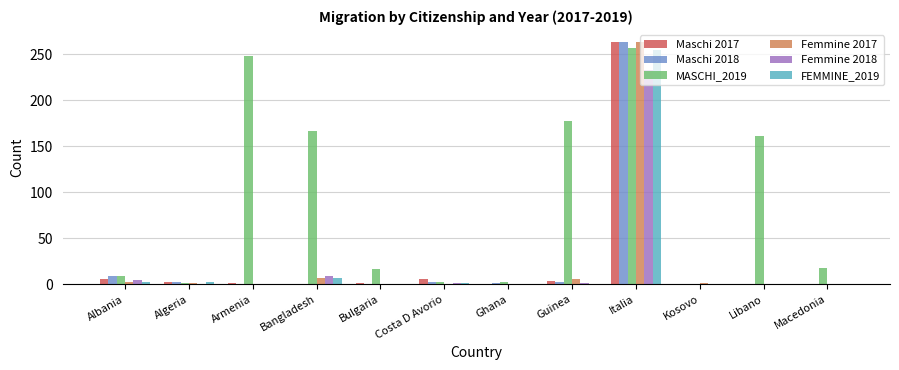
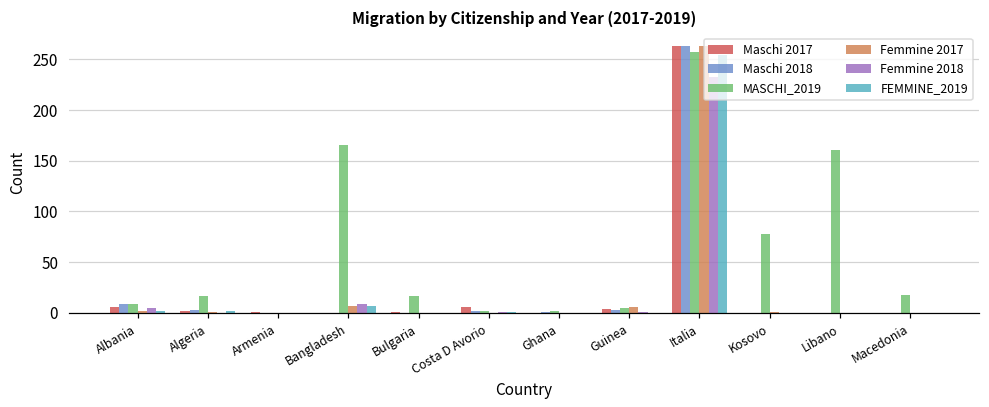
  {
    "MASCHI_2019": {
      "Albania": 10,
-     "Algeria": 0,
-     "Armenia": 250,
+     "Algeria": 20,
+     "Armenia": 0,
      "Bangladesh": 170,
      "Bulgaria": 20,
-     "Guinea": 180,
+     "Guinea": 10,
      "Italia": 260,
-     "Kosovo": 0,
+     "Kosovo": 80,
      "Libano": 160,
      "Macedonia": 20
    }
  }
